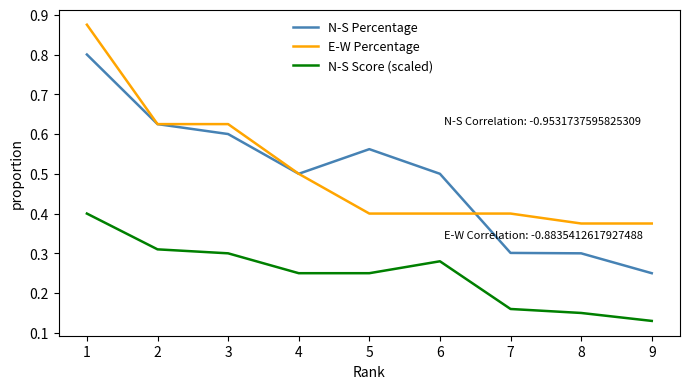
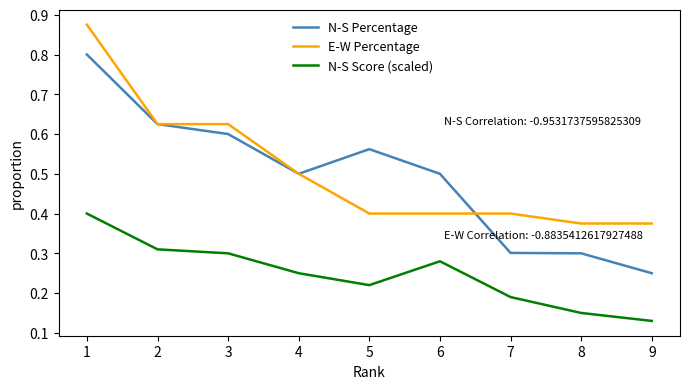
  {
    "N-S Percentage": {
      "1": 0.80,
      "3": 0.60,
      "5": 0.56,
      "6": 0.50,
      "7": 0.30,
      "8": 0.30,
      "9": 0.25
    },
    "E-W Percentage": {
      "1": 0.88,
      "3": 0.63,
      "5": 0.40,
      "6": 0.40,
      "7": 0.40,
      "9": 0.38
    },
    "N-S Score (scaled)": {
      "1": 0.40,
      "2": 0.31,
      "3": 0.30,
      "4": 0.25,
-     "5": 0.25,
+     "5": 0.22,
      "6": 0.28,
-     "7": 0.16,
+     "7": 0.19,
      "8": 0.15,
      "9": 0.13
    }
  }
